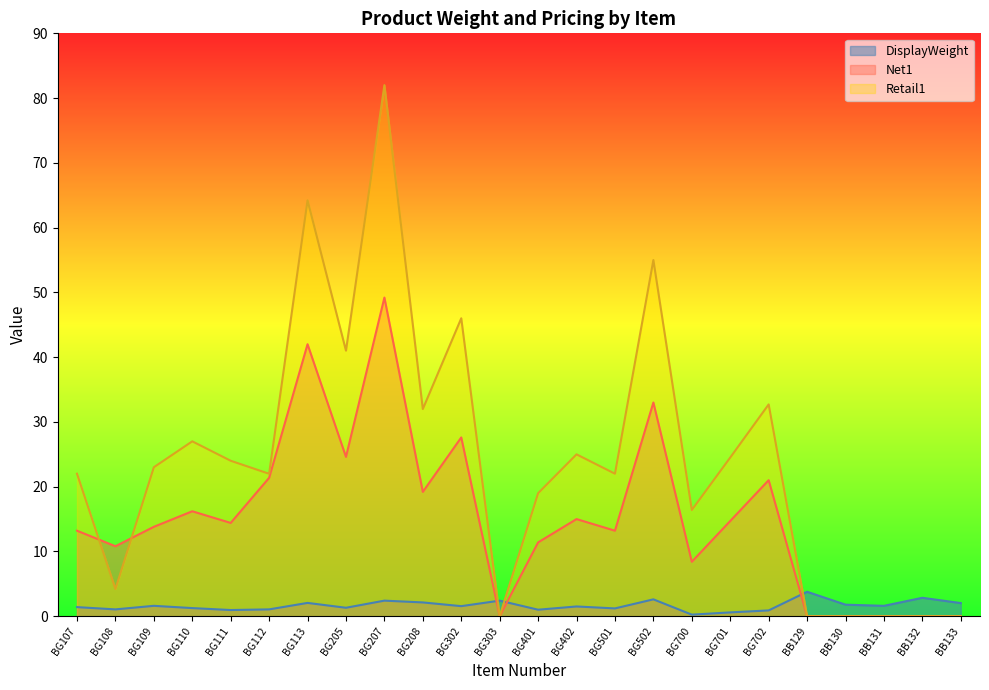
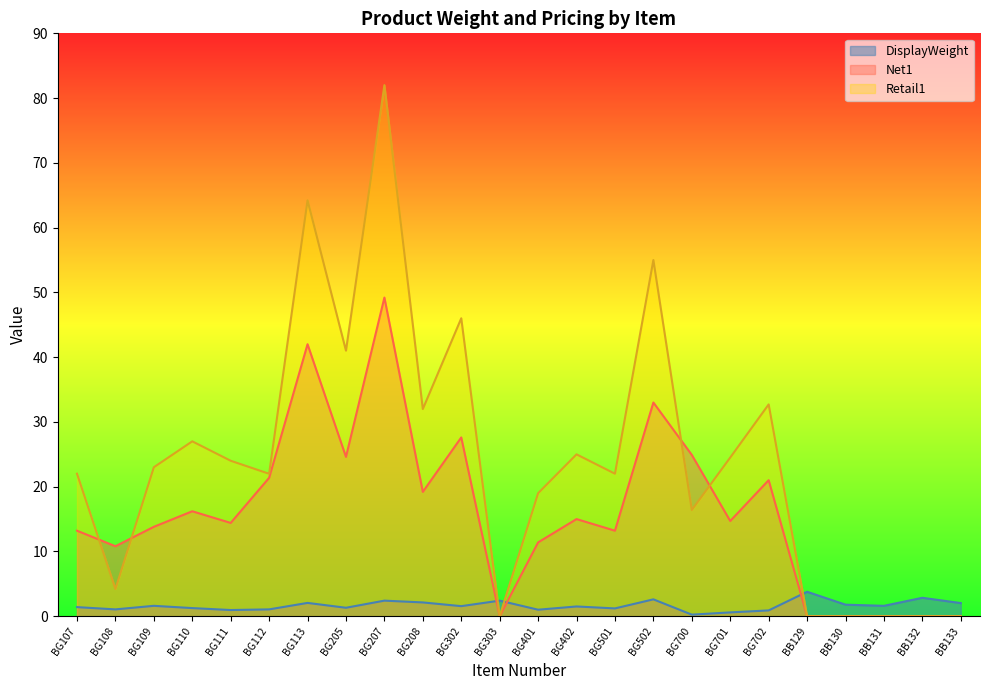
  {
    "DisplayWeight": {
      "BG107": 1,
      "BG108": 1,
      "BG109": 2,
      "BG110": 1,
      "BG111": 1,
      "BG112": 1,
      "BG113": 2,
      "BG205": 1,
      "BG207": 2,
      "BG208": 2,
      "BG302": 2,
      "BG303": 2,
      "BG401": 1,
      "BG402": 2,
      "BG501": 1,
      "BG502": 3,
      "BG700": 0,
      "BG701": 1,
      "BG702": 1,
      "BB129": 4,
      "BB130": 2,
      "BB131": 2,
      "BB132": 3,
      "BB133": 2
    },
    "Net1": {
      "BG107": 13,
      "BG108": 11,
      "BG109": 14,
      "BG110": 16,
      "BG111": 14,
      "BG112": 21,
      "BG113": 42,
      "BG205": 25,
      "BG207": 49,
      "BG208": 19,
      "BG302": 28,
      "BG401": 11,
      "BG402": 15,
      "BG501": 13,
      "BG502": 33,
-     "BG700": 8,
+     "BG700": 25,
      "BG701": 15,
      "BG702": 21
    },
    "Retail1": {
      "BG107": 22,
      "BG108": 4,
      "BG109": 23,
      "BG110": 27,
      "BG111": 24,
      "BG112": 22,
      "BG113": 64,
      "BG205": 41,
      "BG207": 82,
      "BG208": 32,
      "BG302": 46,
      "BG401": 19,
      "BG402": 25,
      "BG501": 22,
      "BG502": 55,
      "BG700": 16,
      "BG701": 25,
      "BG702": 33
    }
  }
